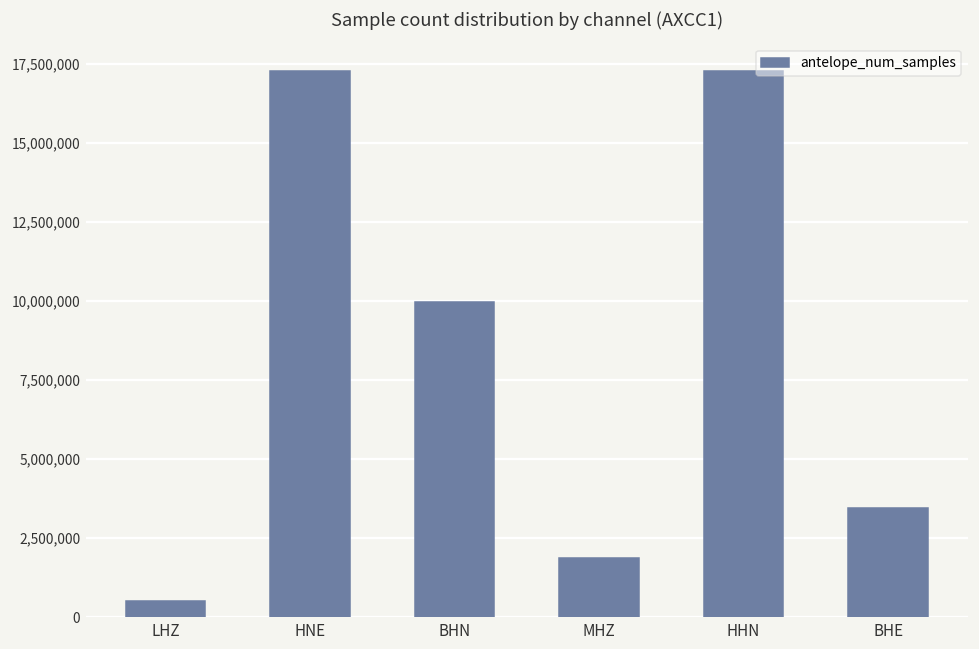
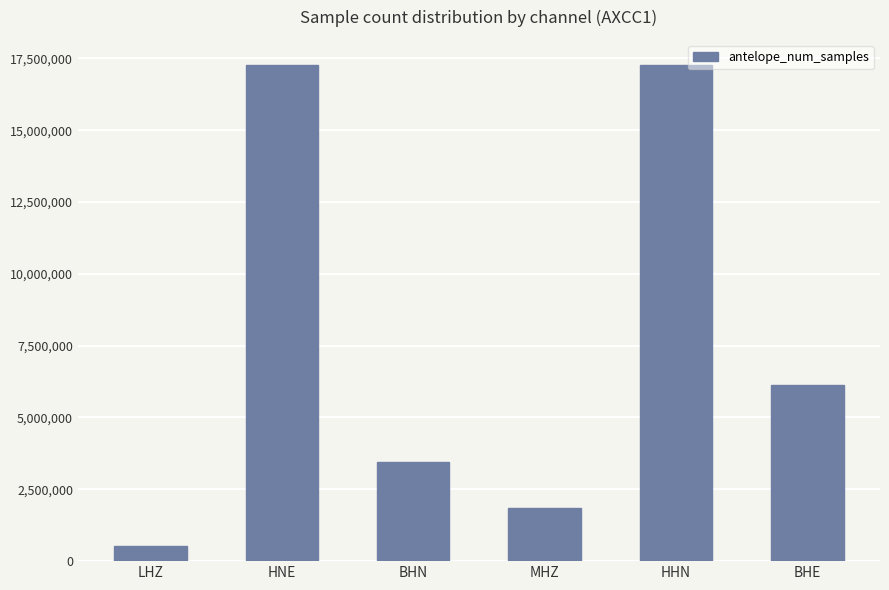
  {
    "LHZ": "500,000",
    "HNE": "17,300,000",
-   "BHN": "10,000,000",
+   "BHN": "3,500,000",
    "MHZ": "1,900,000",
    "HHN": "17,300,000",
-   "BHE": "3,500,000"
+   "BHE": "6,100,000"
  }
